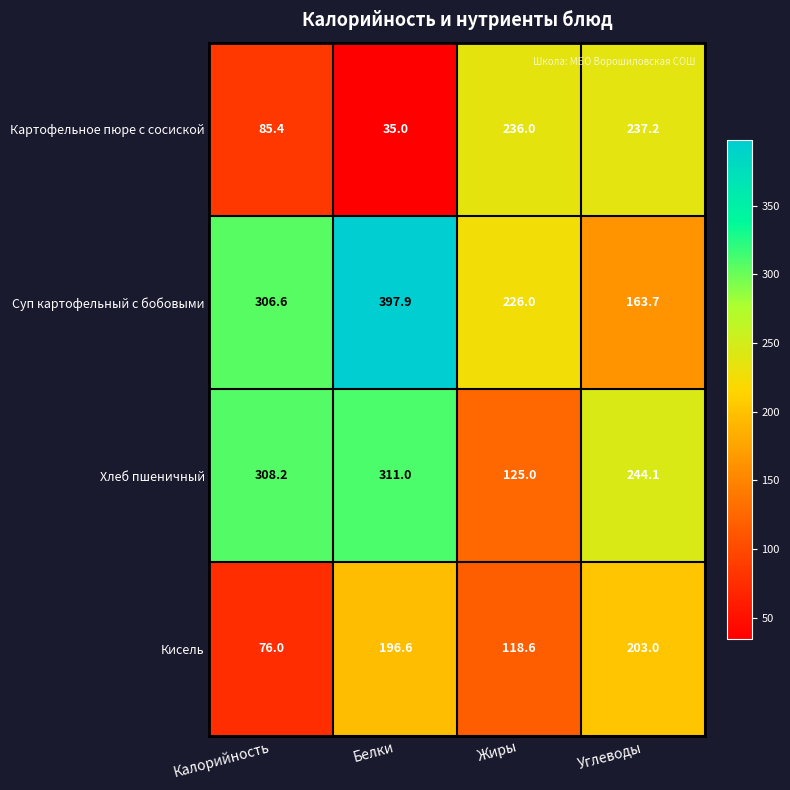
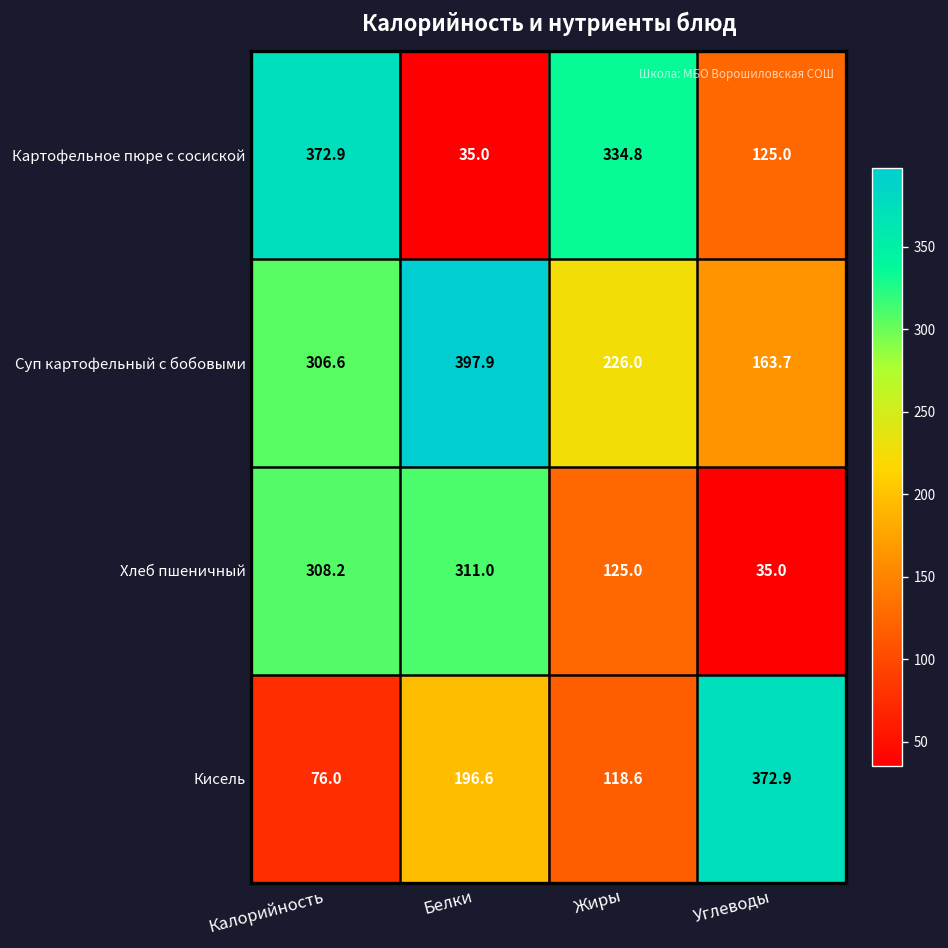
  {
    "Картофельное пюре с сосиской": {
-     "Калорийность": 85.4,
+     "Калорийность": 372.9,
      "Белки": 35.0,
-     "Жиры": 236.0,
-     "Углеводы": 237.2
+     "Жиры": 334.8,
+     "Углеводы": 125.0
    },
    "Суп картофельный с бобовыми": {
      "Калорийность": 306.6,
      "Белки": 397.9,
      "Жиры": 226.0,
      "Углеводы": 163.7
    },
    "Хлеб пшеничный": {
      "Калорийность": 308.2,
      "Белки": 311.0,
      "Жиры": 125.0,
-     "Углеводы": 244.1
+     "Углеводы": 35.0
    },
    "Кисель": {
      "Калорийность": 76.0,
      "Белки": 196.6,
      "Жиры": 118.6,
-     "Углеводы": 203.0
+     "Углеводы": 372.9
    }
  }
